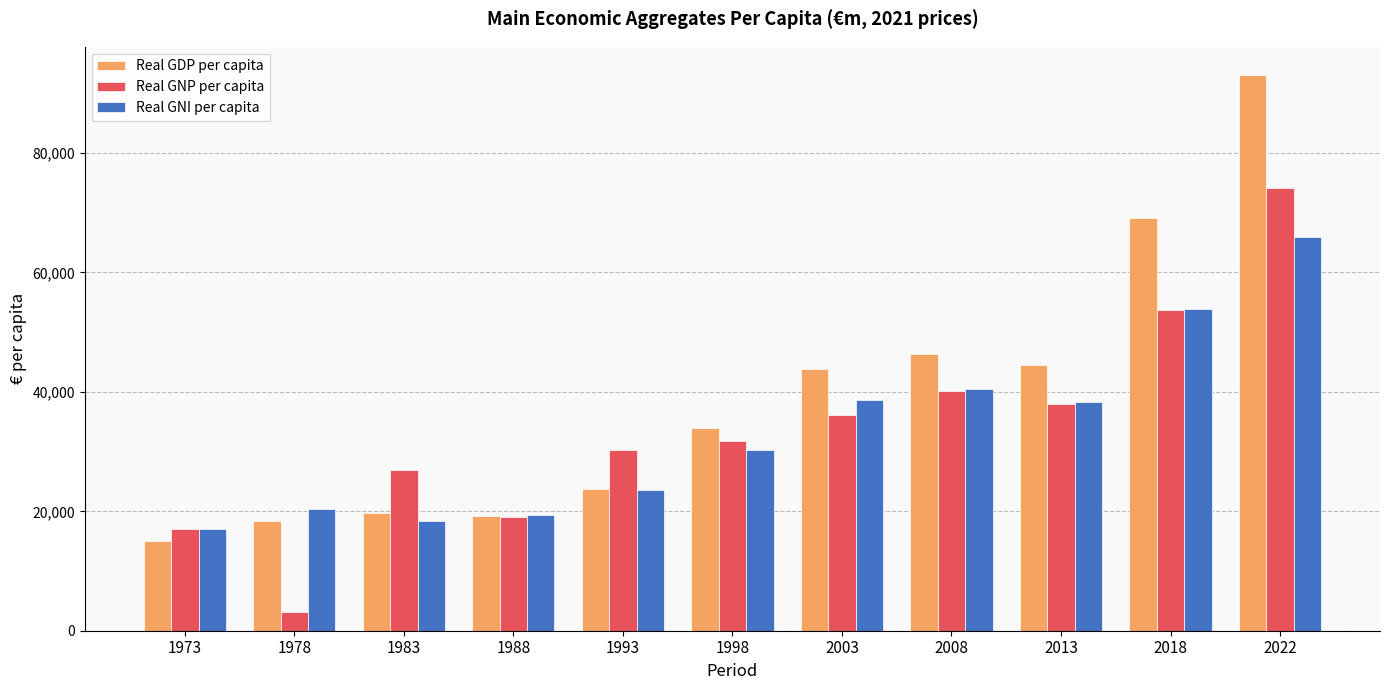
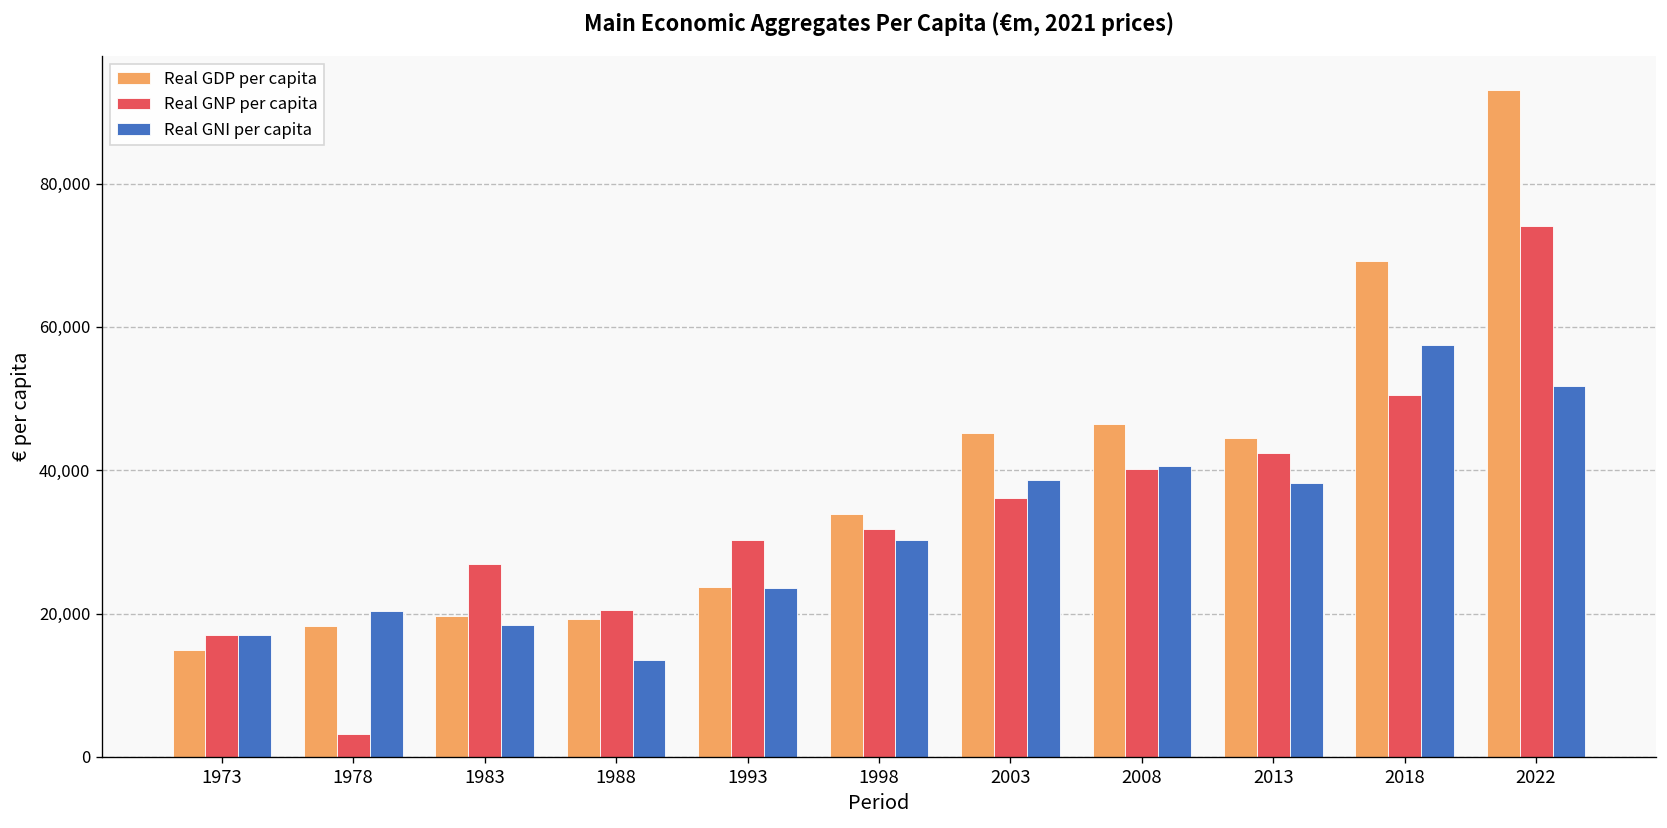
  {
    "Real GDP per capita": {
      "1973": "15,000",
      "1978": "18,000",
      "1983": "20,000",
      "1988": "19,000",
      "1993": "24,000",
      "1998": "34,000",
-     "2003": "44,000",
+     "2003": "45,000",
      "2008": "46,000",
      "2013": "45,000",
      "2018": "69,000",
      "2022": "93,000"
    },
    "Real GNP per capita": {
      "1973": "17,000",
      "1978": "3,000",
      "1983": "27,000",
-     "1988": "19,000",
+     "1988": "21,000",
      "1993": "30,000",
      "1998": "32,000",
      "2003": "36,000",
      "2008": "40,000",
-     "2013": "38,000",
-     "2018": "54,000",
+     "2013": "42,000",
+     "2018": "50,000",
      "2022": "74,000"
    },
    "Real GNI per capita": {
      "1973": "17,000",
      "1978": "20,000",
      "1983": "18,000",
-     "1988": "19,000",
+     "1988": "14,000",
      "1993": "24,000",
      "1998": "30,000",
      "2003": "39,000",
      "2008": "41,000",
      "2013": "38,000",
-     "2018": "54,000",
-     "2022": "66,000"
+     "2018": "58,000",
+     "2022": "52,000"
    }
  }
